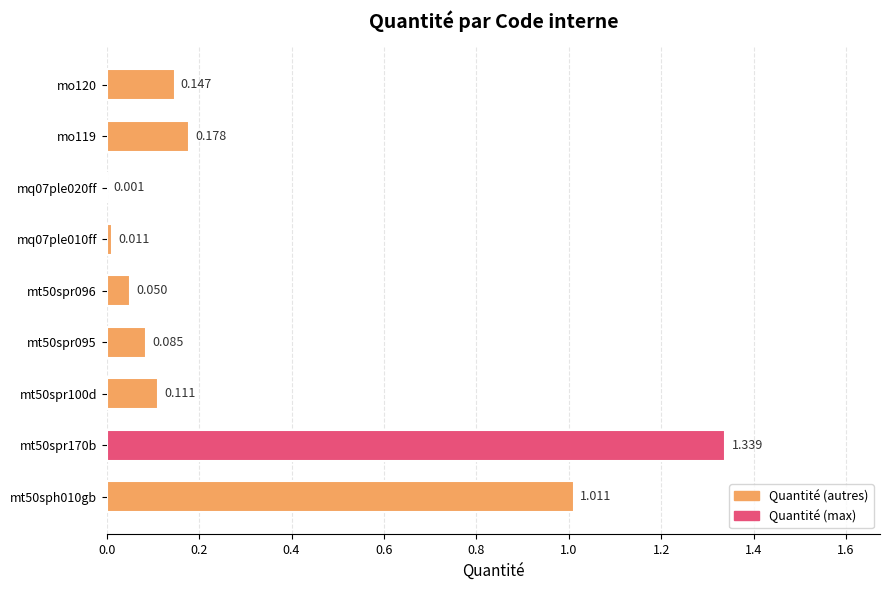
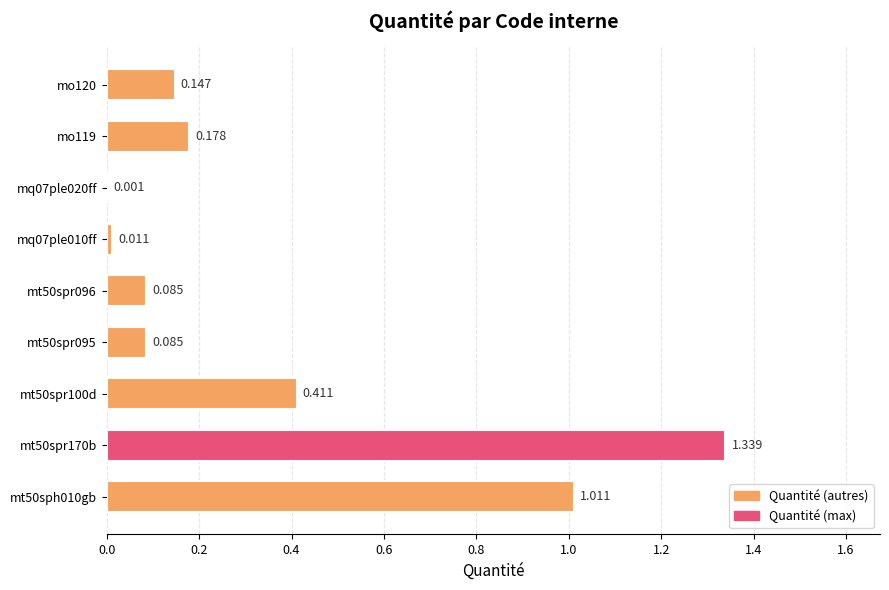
  {
    "mo120": 0.147,
    "mo119": 0.178,
    "mq07ple020ff": 0.001,
    "mq07ple010ff": 0.011,
-   "mt50spr096": 0.050,
+   "mt50spr096": 0.085,
    "mt50spr095": 0.085,
-   "mt50spr100d": 0.111,
+   "mt50spr100d": 0.411,
    "mt50spr170b": 1.339,
    "mt50sph010gb": 1.011
  }
